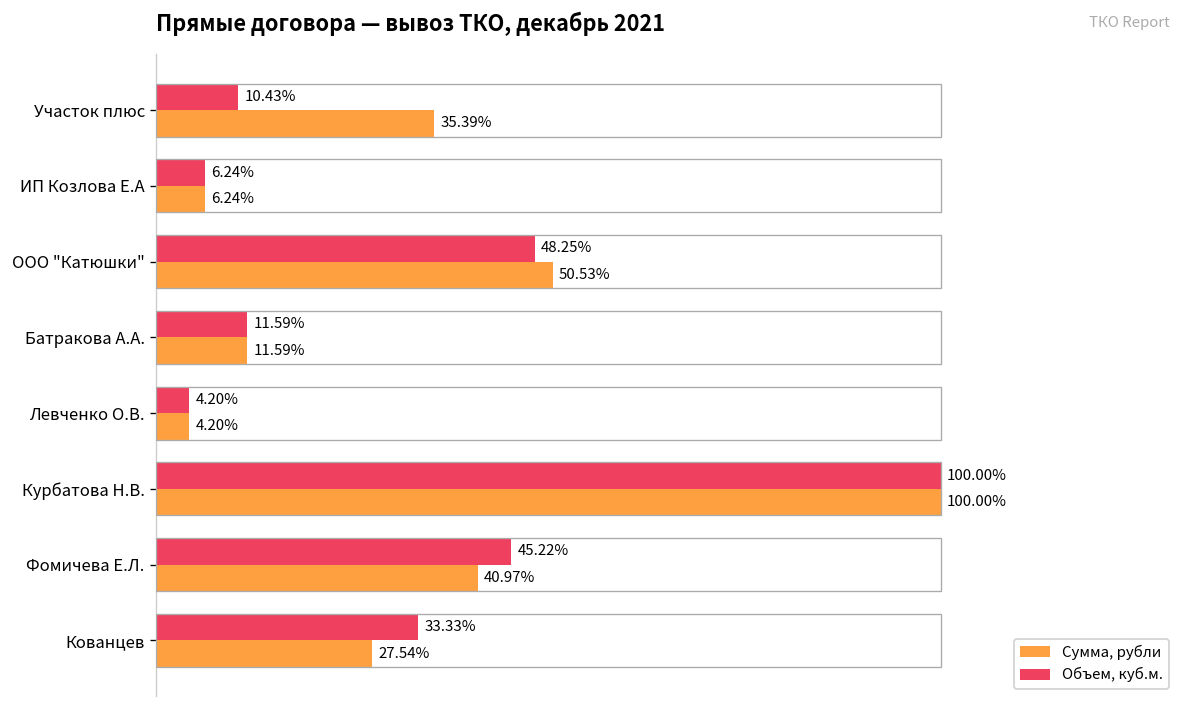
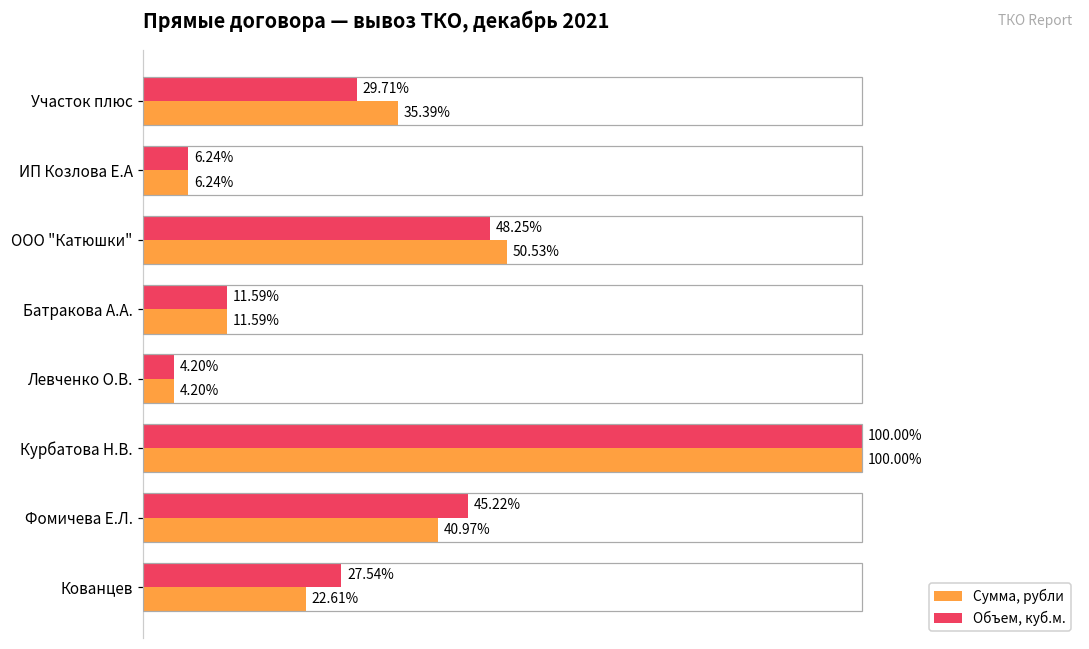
  {
    "Сумма, рубли": {
      "Участок плюс": "35.39%",
      "ИП Козлова Е.А": "6.24%",
      "ООО \"Катюшки\"": "50.53%",
      "Батракова А.А.": "11.59%",
      "Левченко О.В.": "4.20%",
      "Курбатова Н.В.": "100.00%",
      "Фомичева Е.Л.": "40.97%",
-     "Кованцев": "27.54%"
+     "Кованцев": "22.61%"
    },
    "Объем, куб.м.": {
-     "Участок плюс": "10.43%",
+     "Участок плюс": "29.71%",
      "ИП Козлова Е.А": "6.24%",
      "ООО \"Катюшки\"": "48.25%",
      "Батракова А.А.": "11.59%",
      "Левченко О.В.": "4.20%",
      "Курбатова Н.В.": "100.00%",
      "Фомичева Е.Л.": "45.22%",
-     "Кованцев": "33.33%"
+     "Кованцев": "27.54%"
    }
  }
